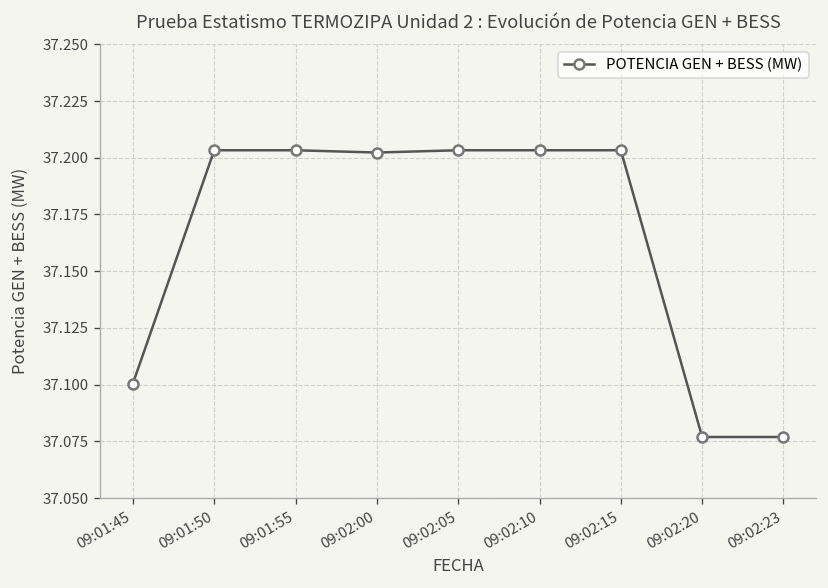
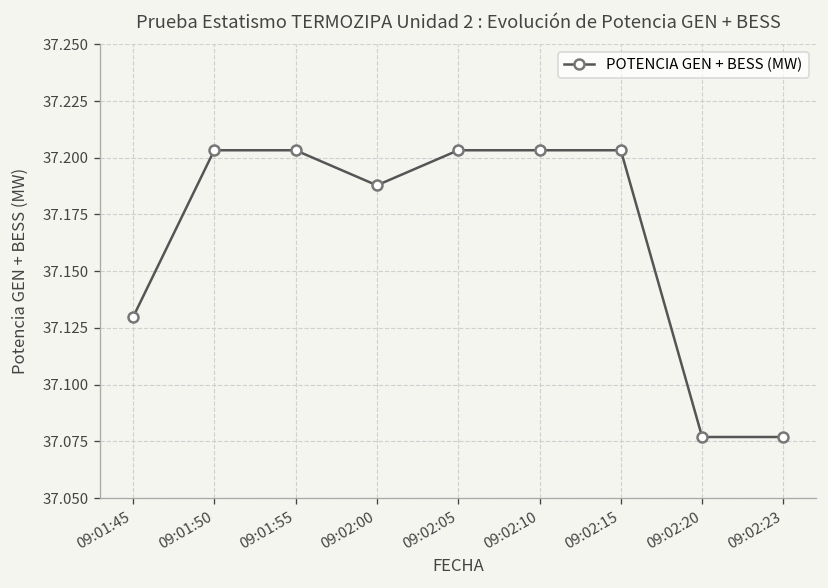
  {
-   "09:01:45": 37.101,
+   "09:01:45": 37.130,
    "09:01:50": 37.203,
    "09:01:55": 37.203,
-   "09:02:00": 37.202,
+   "09:02:00": 37.188,
    "09:02:05": 37.203,
    "09:02:10": 37.203,
    "09:02:15": 37.203,
    "09:02:20": 37.077,
    "09:02:23": 37.077
  }
